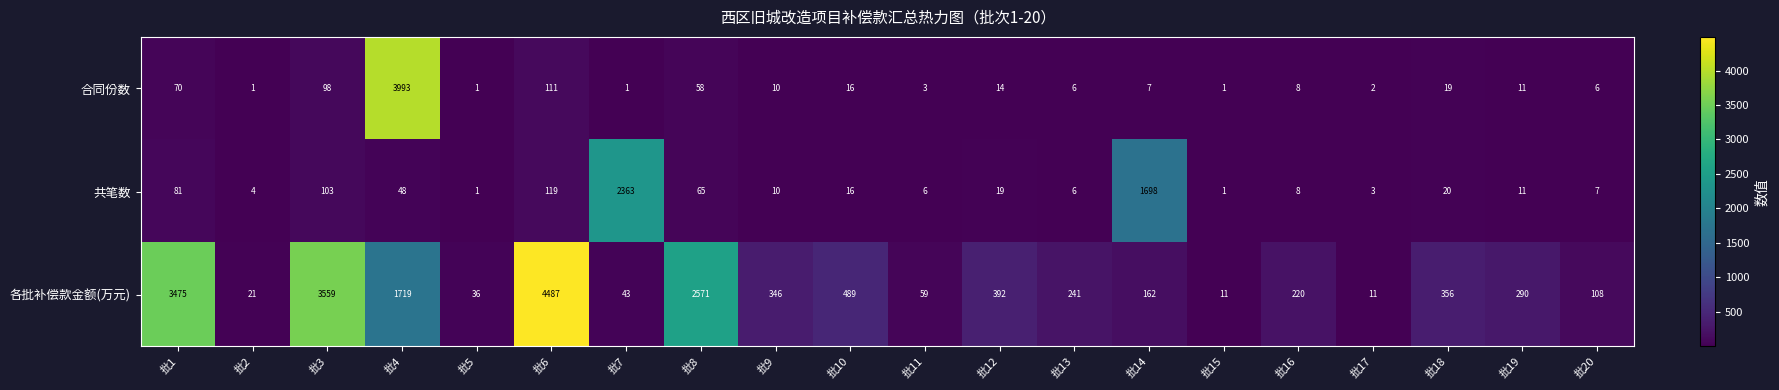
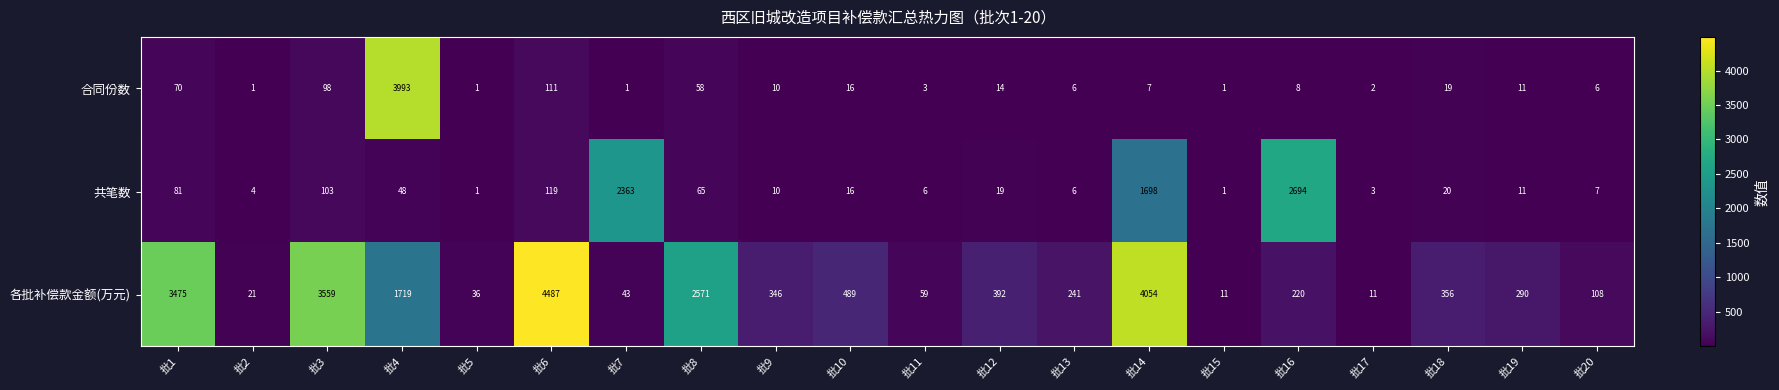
  {
    "合同份数": {
      "批1": 70,
      "批2": 1,
      "批3": 98,
      "批4": 3993,
      "批5": 1,
      "批6": 111,
      "批7": 1,
      "批8": 58,
      "批9": 10,
      "批10": 16,
      "批11": 3,
      "批12": 14,
      "批13": 6,
      "批14": 7,
      "批15": 1,
      "批16": 8,
      "批17": 2,
      "批18": 19,
      "批19": 11,
      "批20": 6
    },
    "共笔数": {
      "批1": 81,
      "批2": 4,
      "批3": 103,
      "批4": 48,
      "批5": 1,
      "批6": 119,
      "批7": 2363,
      "批8": 65,
      "批9": 10,
      "批10": 16,
      "批11": 6,
      "批12": 19,
      "批13": 6,
      "批14": 1698,
      "批15": 1,
-     "批16": 8,
+     "批16": 2694,
      "批17": 3,
      "批18": 20,
      "批19": 11,
      "批20": 7
    },
    "各批补偿款金额(万元)": {
      "批1": 3475,
      "批2": 21,
      "批3": 3559,
      "批4": 1719,
      "批5": 36,
      "批6": 4487,
      "批7": 43,
      "批8": 2571,
      "批9": 346,
      "批10": 489,
      "批11": 59,
      "批12": 392,
      "批13": 241,
-     "批14": 162,
+     "批14": 4054,
      "批15": 11,
      "批16": 220,
      "批17": 11,
      "批18": 356,
      "批19": 290,
      "批20": 108
    }
  }
